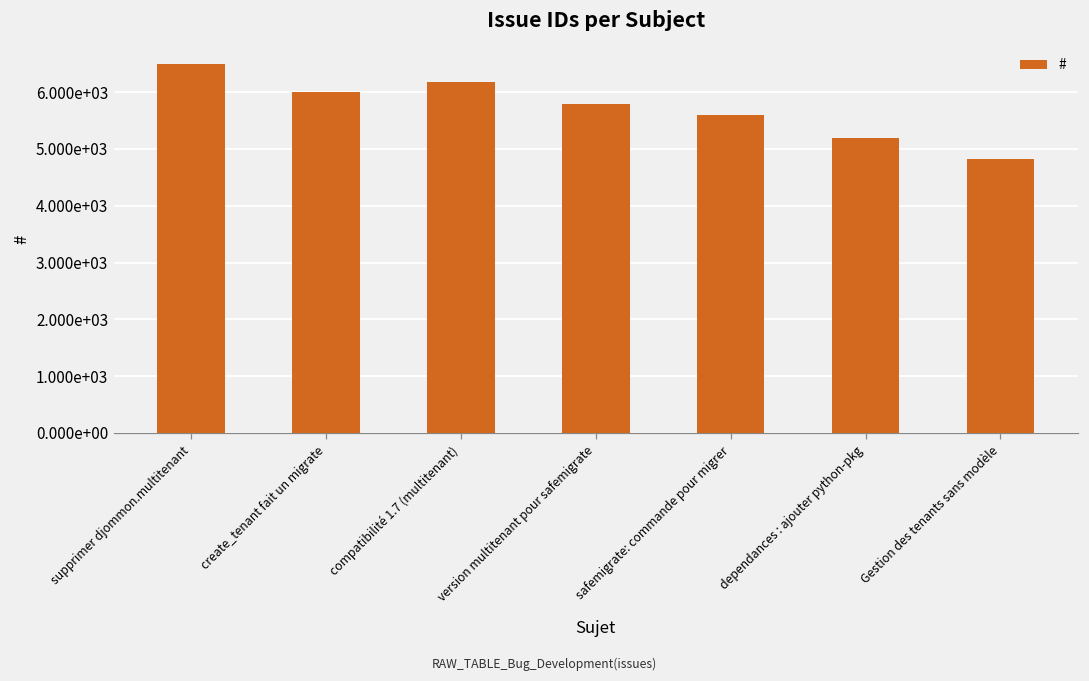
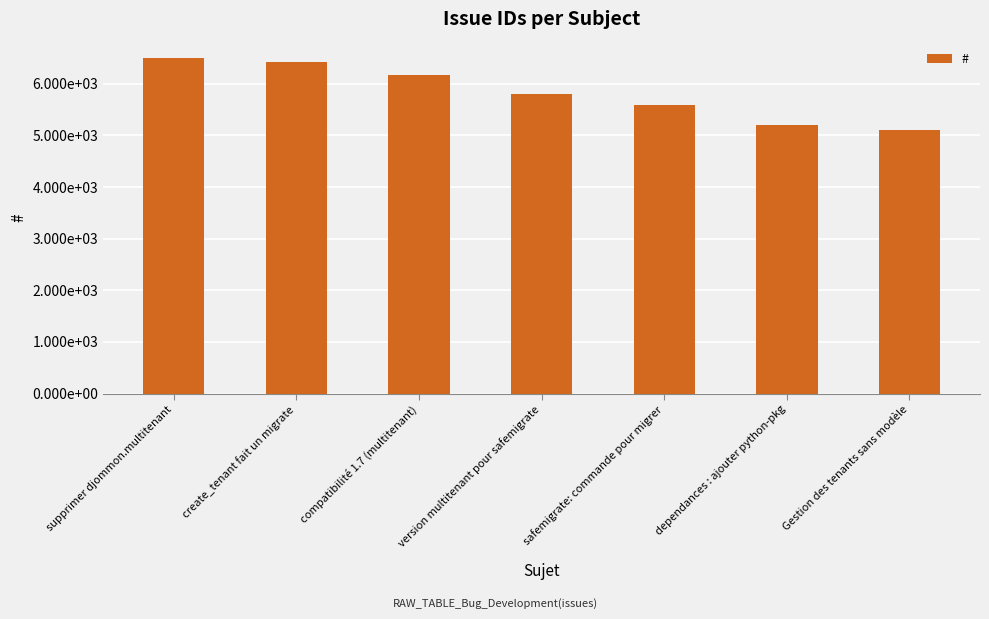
  {
    "supprimer djommon.multitenant": 6500,
-   "create_tenant fait un migrate": 6000,
+   "create_tenant fait un migrate": 6400,
    "compatibilité 1.7 (multitenant)": 6200,
    "version multitenant pour safemigrate": 5800,
    "safemigrate: commande pour migrer": 5600,
    "dependances : ajouter python-pkg": 5200,
-   "Gestion des tenants sans modèle": 4800
+   "Gestion des tenants sans modèle": 5100
  }
